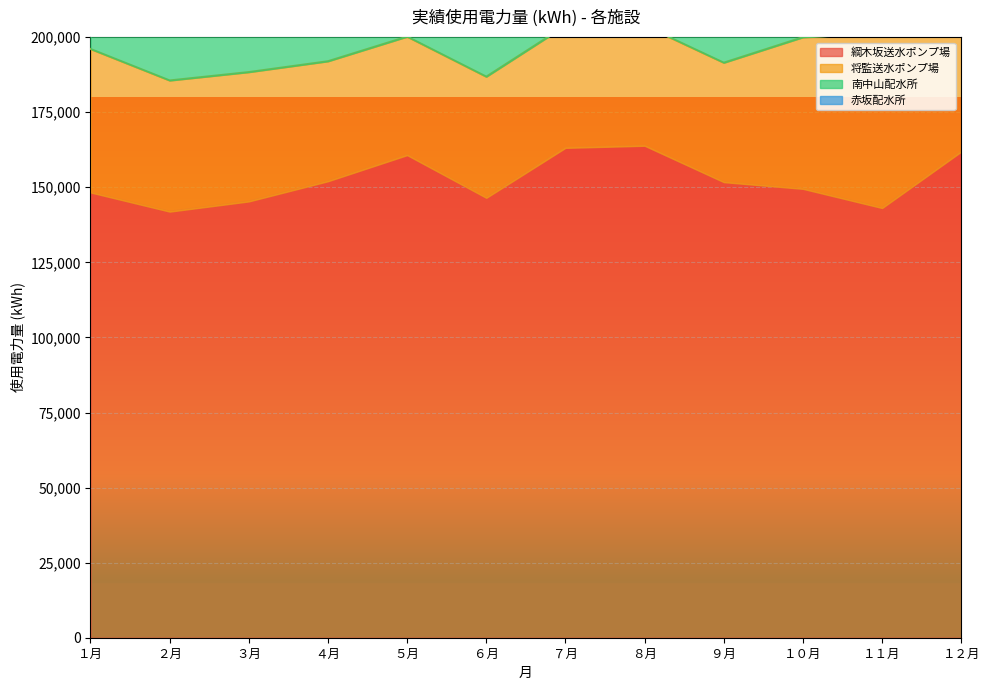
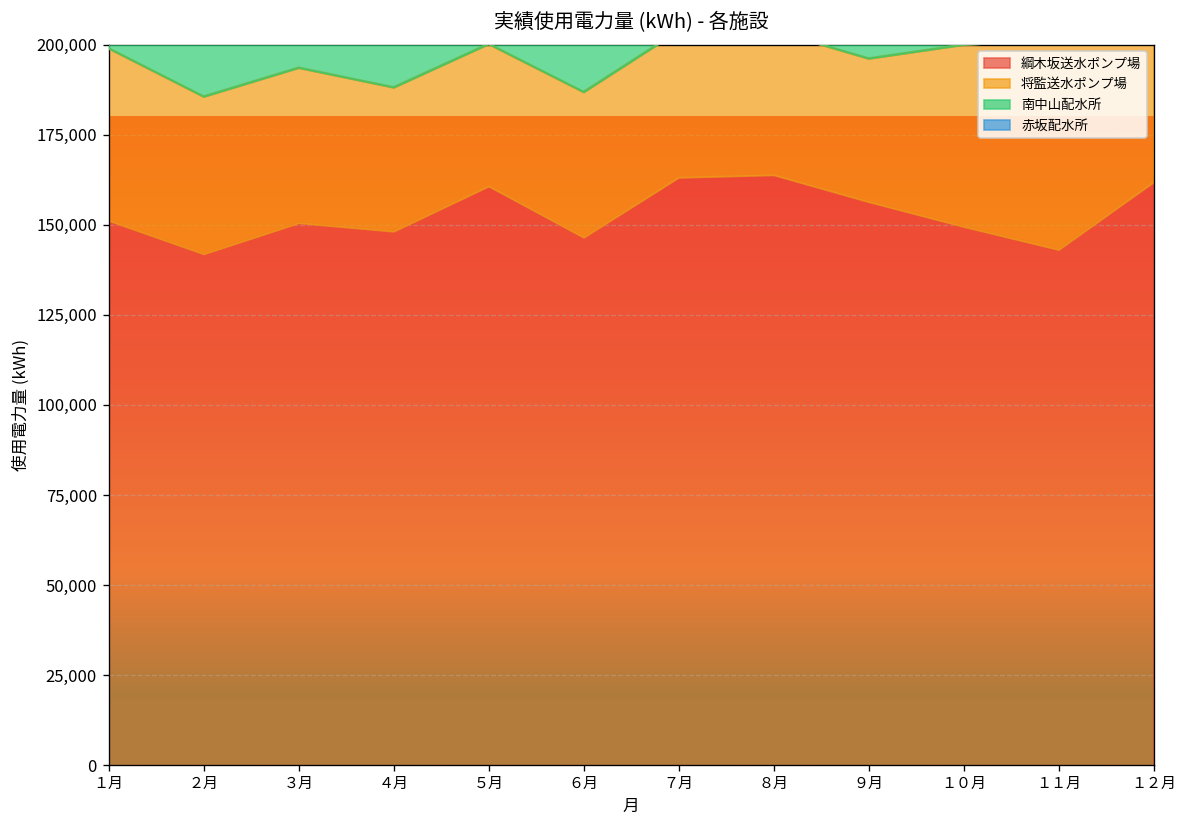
  {
    "綱木坂送水ポンプ場": {
-     "１月": "148,000",
+     "１月": "151,000",
      "２月": "142,000",
-     "３月": "145,000",
-     "４月": "152,000",
+     "３月": "151,000",
+     "４月": "148,000",
      "５月": "161,000",
      "６月": "146,000",
      "７月": "163,000",
      "８月": "164,000",
-     "９月": "152,000",
+     "９月": "156,000",
      "１０月": "149,000",
      "１１月": "143,000",
      "１２月": "162,000"
    },
    "将監送水ポンプ場": {
      "１月": "48,000",
      "２月": "44,000",
      "３月": "43,000",
      "４月": "40,000",
      "５月": "39,000",
      "６月": "40,000",
      "９月": "40,000",
      "１０月": "50,000"
    }
  }
